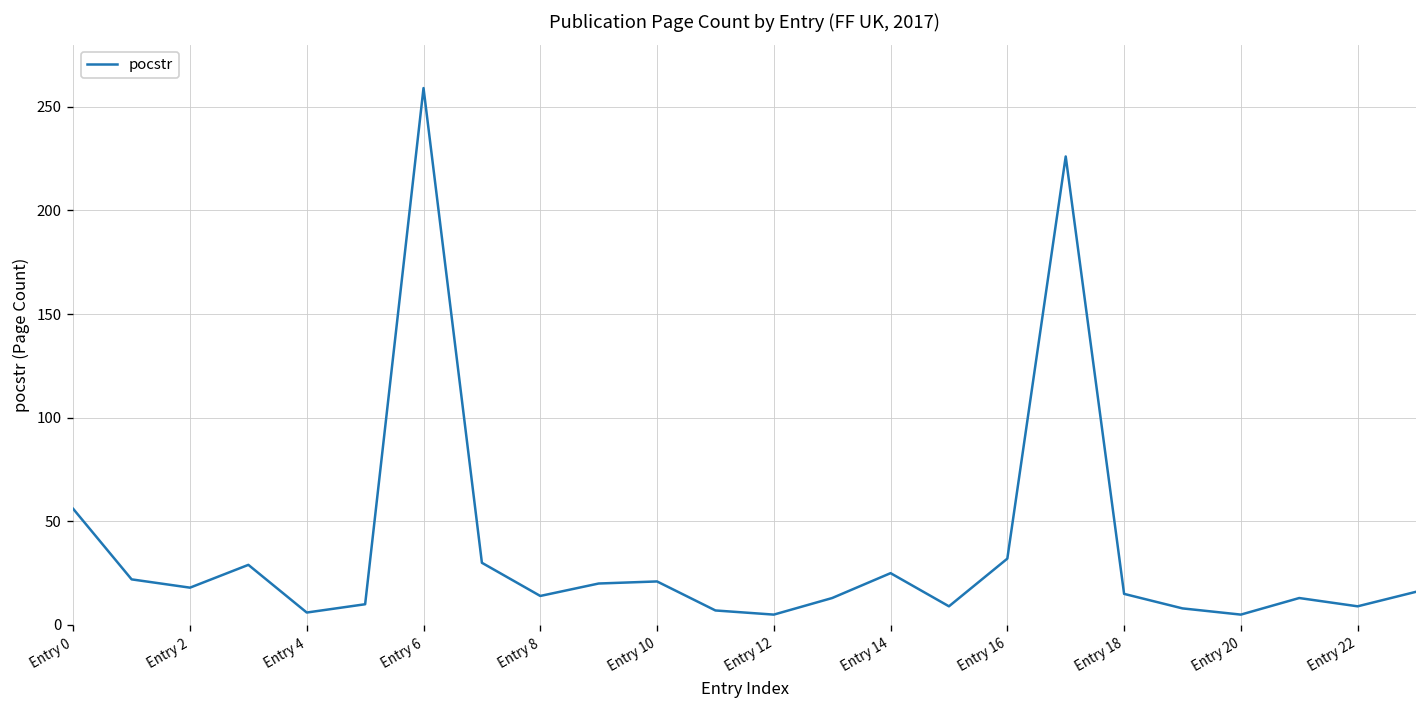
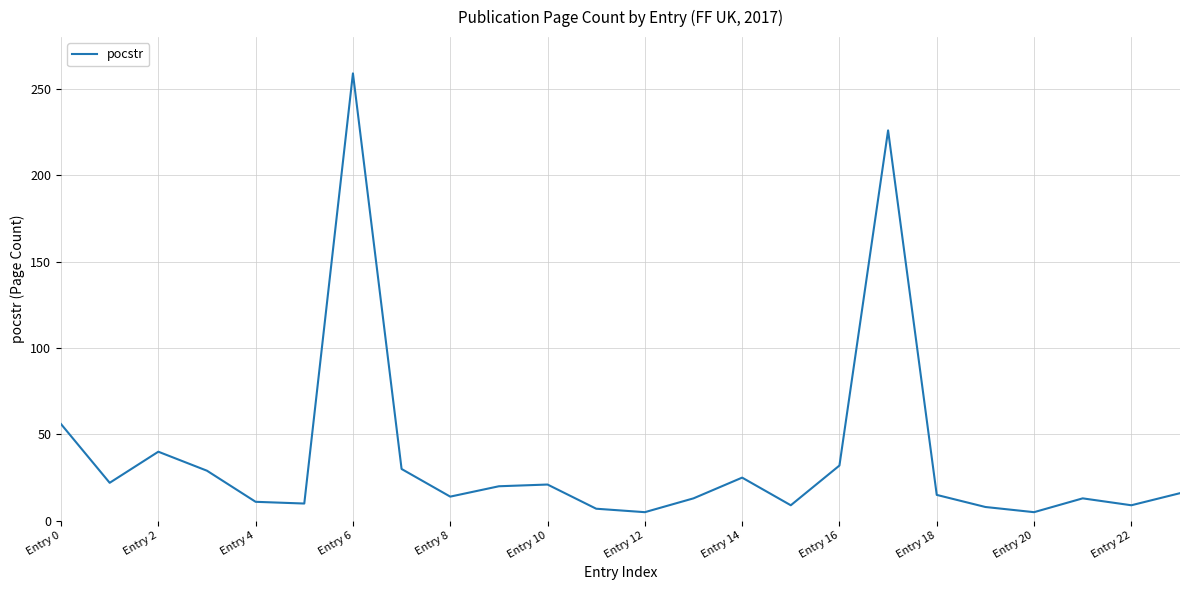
  {
    "Entry 0": 56,
-   "Entry 2": 18,
-   "Entry 4": 6,
+   "Entry 2": 40,
+   "Entry 4": 11,
    "Entry 6": 259,
    "Entry 8": 14,
    "Entry 10": 21,
    "Entry 12": 5,
    "Entry 14": 25,
    "Entry 16": 32,
    "Entry 18": 15,
    "Entry 20": 5,
    "Entry 22": 9
  }
